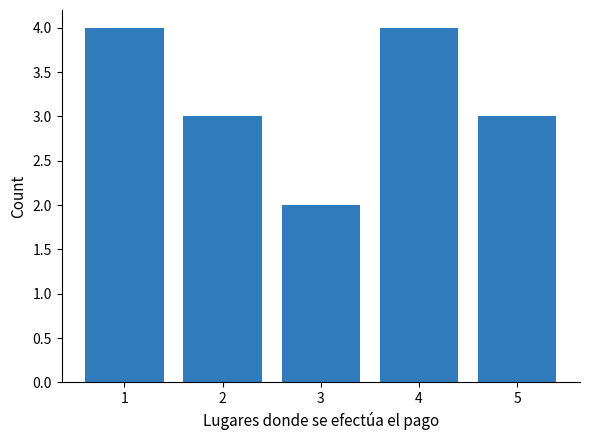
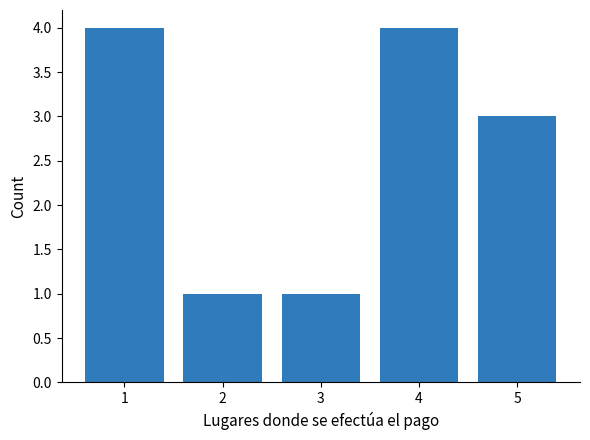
  {
    "1": 4,
-   "2": 3,
-   "3": 2,
+   "2": 1,
+   "3": 1,
    "4": 4,
    "5": 3
  }
